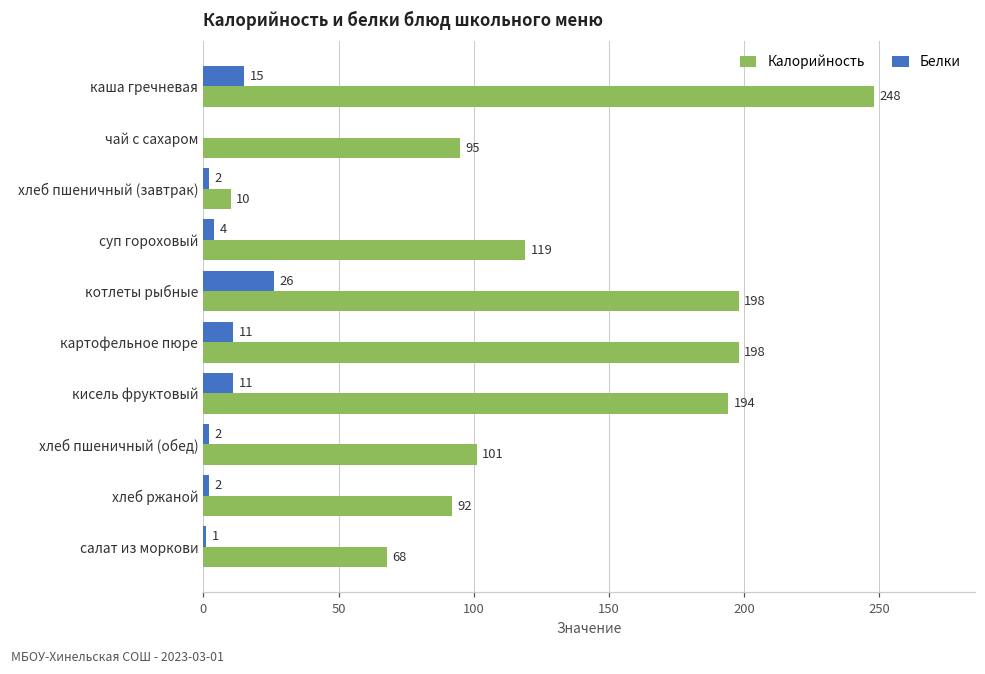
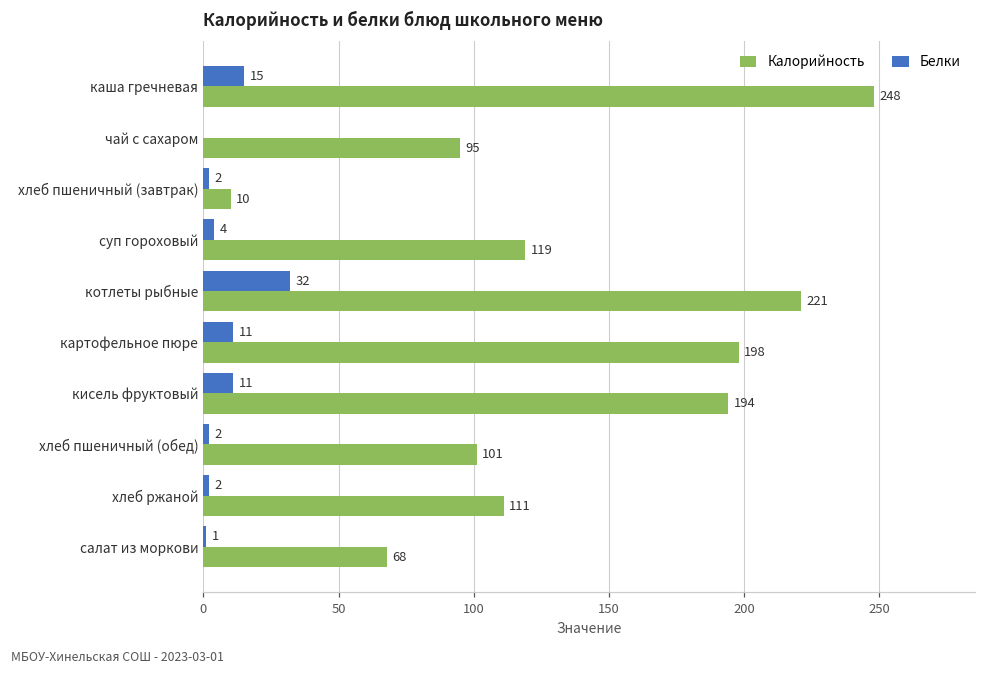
  {
    "Калорийность": {
      "каша гречневая": 248,
      "чай с сахаром": 95,
      "хлеб пшеничный (завтрак)": 10,
      "суп гороховый": 119,
-     "котлеты рыбные": 198,
+     "котлеты рыбные": 221,
      "картофельное пюре": 198,
      "кисель фруктовый": 194,
      "хлеб пшеничный (обед)": 101,
-     "хлеб ржаной": 92,
+     "хлеб ржаной": 111,
      "салат из моркови": 68
    },
    "Белки": {
      "каша гречневая": 15,
      "хлеб пшеничный (завтрак)": 2,
      "суп гороховый": 4,
-     "котлеты рыбные": 26,
+     "котлеты рыбные": 32,
      "картофельное пюре": 11,
      "кисель фруктовый": 11,
      "хлеб пшеничный (обед)": 2,
      "хлеб ржаной": 2,
      "салат из моркови": 1
    }
  }
